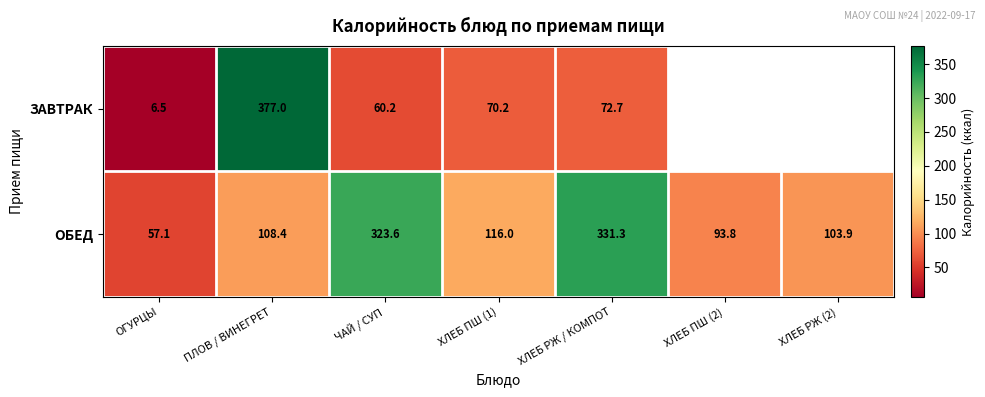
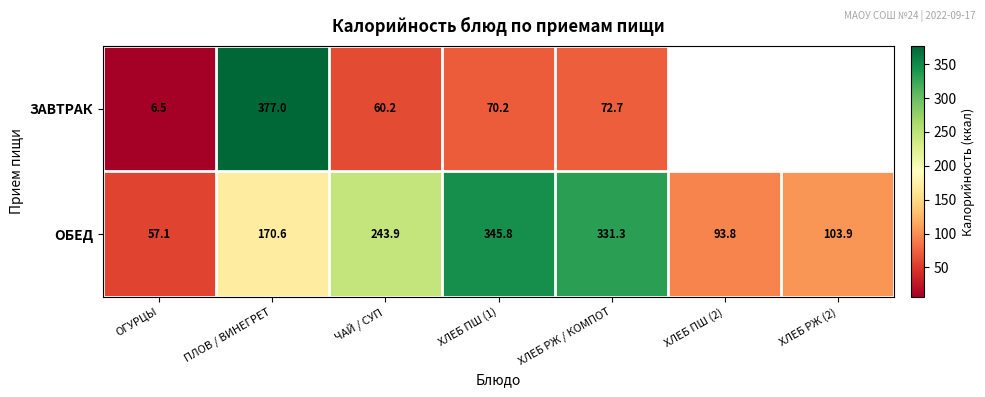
  {
    "ЗАВТРАК": {
      "ОГУРЦЫ": 6.5,
      "ПЛОВ / ВИНЕГРЕТ": 377.0,
      "ЧАЙ / СУП": 60.2,
      "ХЛЕБ ПШ (1)": 70.2,
      "ХЛЕБ РЖ / КОМПОТ": 72.7
    },
    "ОБЕД": {
      "ОГУРЦЫ": 57.1,
-     "ПЛОВ / ВИНЕГРЕТ": 108.4,
-     "ЧАЙ / СУП": 323.6,
-     "ХЛЕБ ПШ (1)": 116.0,
+     "ПЛОВ / ВИНЕГРЕТ": 170.6,
+     "ЧАЙ / СУП": 243.9,
+     "ХЛЕБ ПШ (1)": 345.8,
      "ХЛЕБ РЖ / КОМПОТ": 331.3,
      "ХЛЕБ ПШ (2)": 93.8,
      "ХЛЕБ РЖ (2)": 103.9
    }
  }
